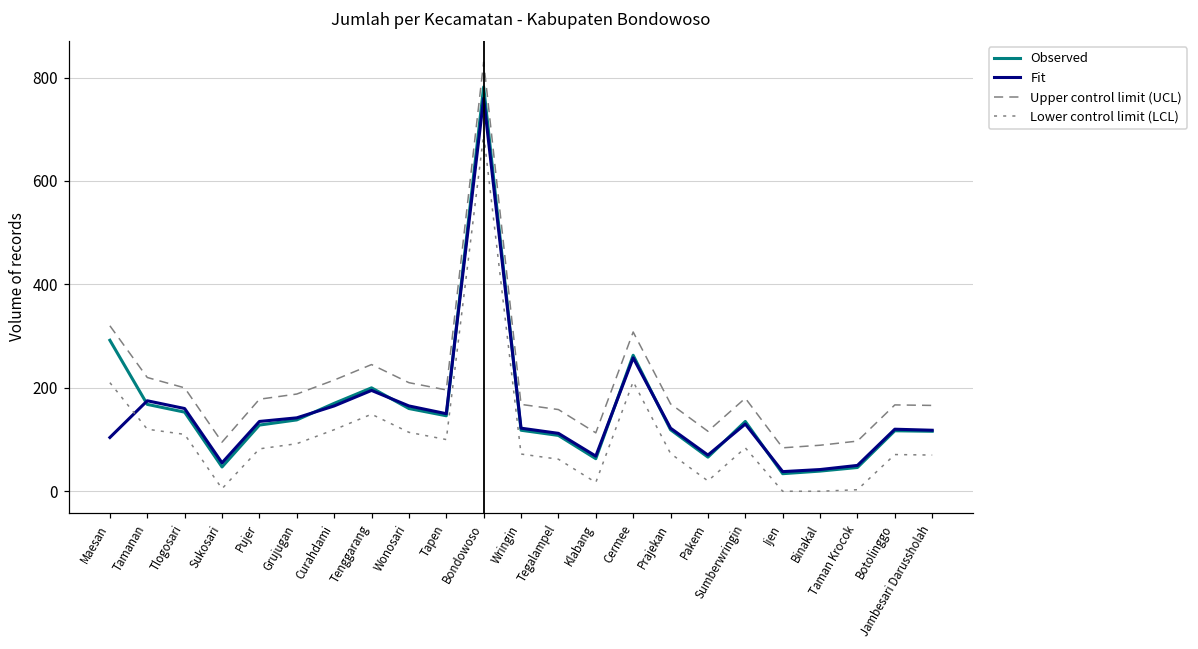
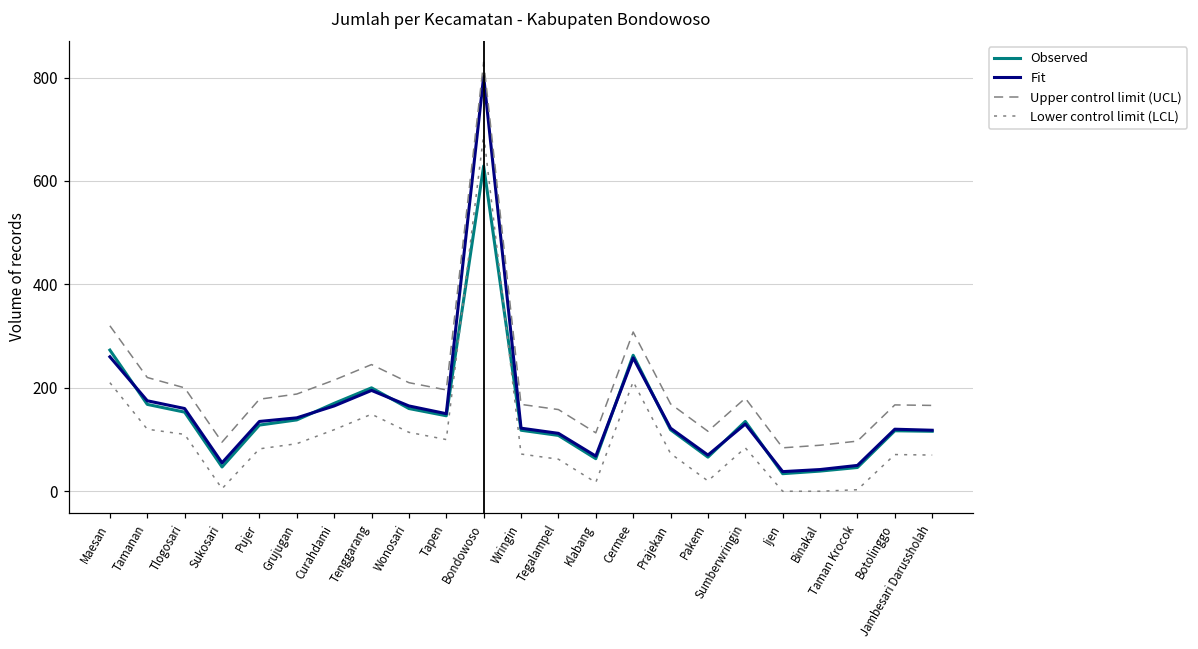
  {
    "Observed": {
-     "Maesan": 290,
+     "Maesan": 270,
      "Tamanan": 170,
      "Tlogosari": 150,
      "Sukosari": 50,
      "Pujer": 130,
-     "Bondowoso": 780
+     "Bondowoso": 630
    },
    "Fit": {
-     "Maesan": 100,
+     "Maesan": 260,
      "Tamanan": 180,
      "Tlogosari": 160,
      "Sukosari": 60,
      "Pujer": 140,
-     "Bondowoso": 760
+     "Bondowoso": 800
    }
  }
